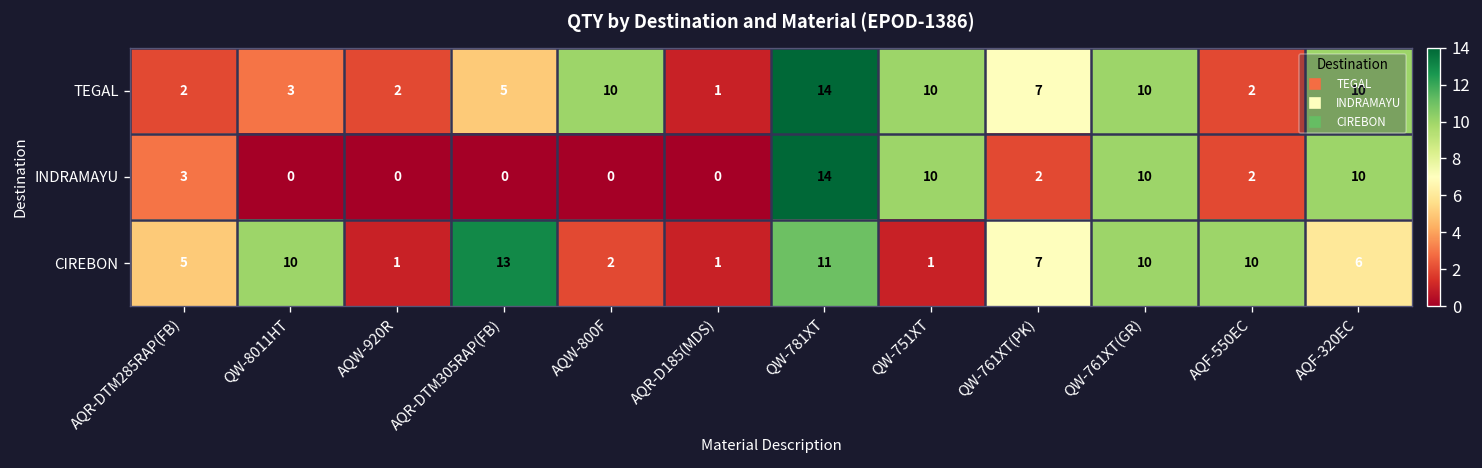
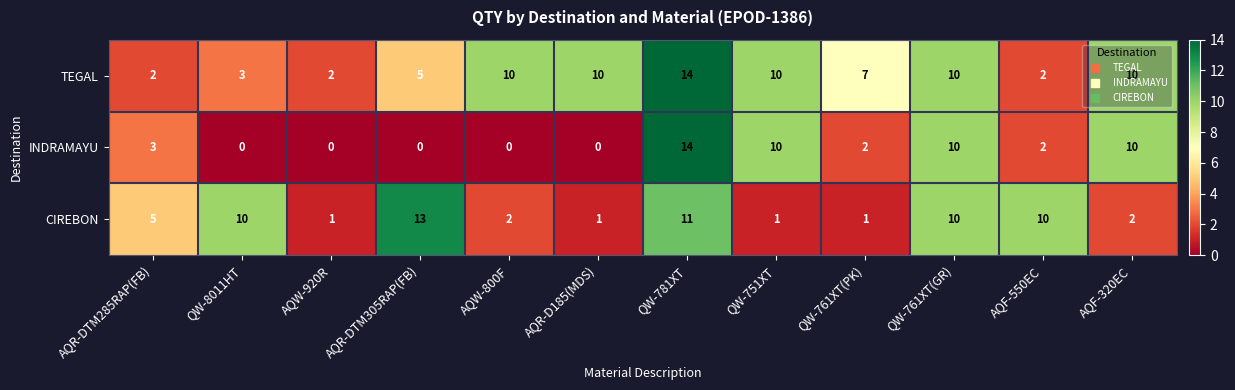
  {
    "TEGAL": {
      "AQR-DTM285RAP(FB)": 2,
      "QW-8011HT": 3,
      "AQW-920R": 2,
      "AQR-DTM305RAP(FB)": 5,
      "AQW-800F": 10,
-     "AQR-D185(MDS)": 1,
+     "AQR-D185(MDS)": 10,
      "QW-781XT": 14,
      "QW-751XT": 10,
      "QW-761XT(PK)": 7,
      "QW-761XT(GR)": 10,
      "AQF-550EC": 2
    },
    "INDRAMAYU": {
      "AQR-DTM285RAP(FB)": 3,
      "QW-8011HT": 0,
      "AQW-920R": 0,
      "AQR-DTM305RAP(FB)": 0,
      "AQW-800F": 0,
      "AQR-D185(MDS)": 0,
      "QW-781XT": 14,
      "QW-751XT": 10,
      "QW-761XT(PK)": 2,
      "QW-761XT(GR)": 10,
      "AQF-550EC": 2,
      "AQF-320EC": 10
    },
    "CIREBON": {
      "AQR-DTM285RAP(FB)": 5,
      "QW-8011HT": 10,
      "AQW-920R": 1,
      "AQR-DTM305RAP(FB)": 13,
      "AQW-800F": 2,
      "AQR-D185(MDS)": 1,
      "QW-781XT": 11,
      "QW-751XT": 1,
-     "QW-761XT(PK)": 7,
+     "QW-761XT(PK)": 1,
      "QW-761XT(GR)": 10,
      "AQF-550EC": 10,
-     "AQF-320EC": 6
+     "AQF-320EC": 2
    }
  }
